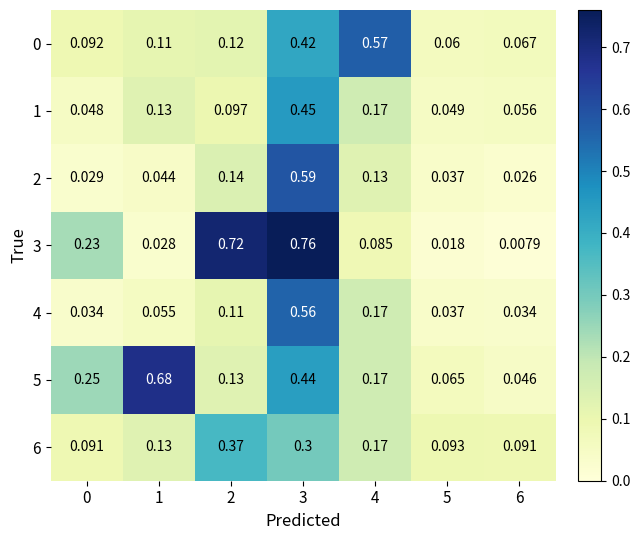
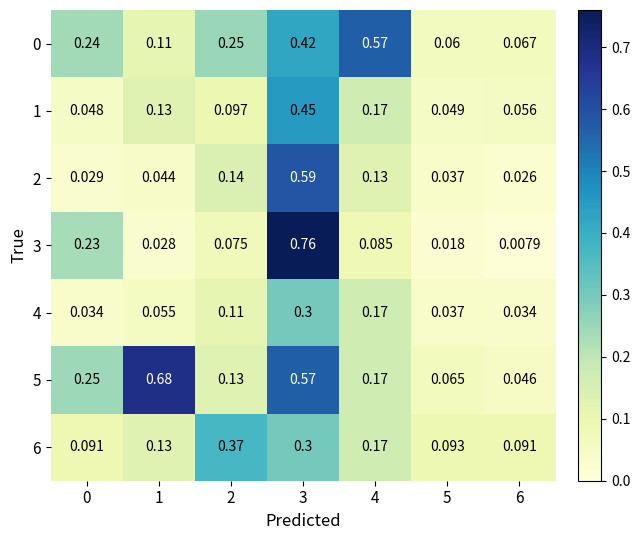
  {
    "0": {
-     "0": 0.092,
+     "0": 0.24,
      "1": 0.11,
-     "2": 0.12,
+     "2": 0.25,
      "3": 0.42,
      "4": 0.57,
      "5": 0.06,
      "6": 0.067
    },
    "1": {
      "0": 0.048,
      "1": 0.13,
      "2": 0.097,
      "3": 0.45,
      "4": 0.17,
      "5": 0.049,
      "6": 0.056
    },
    "2": {
      "0": 0.029,
      "1": 0.044,
      "2": 0.14,
      "3": 0.59,
      "4": 0.13,
      "5": 0.037,
      "6": 0.026
    },
    "3": {
      "0": 0.23,
      "1": 0.028,
-     "2": 0.72,
+     "2": 0.075,
      "3": 0.76,
      "4": 0.085,
      "5": 0.018,
      "6": 0.0079
    },
    "4": {
      "0": 0.034,
      "1": 0.055,
      "2": 0.11,
-     "3": 0.56,
+     "3": 0.3,
      "4": 0.17,
      "5": 0.037,
      "6": 0.034
    },
    "5": {
      "0": 0.25,
      "1": 0.68,
      "2": 0.13,
-     "3": 0.44,
+     "3": 0.57,
      "4": 0.17,
      "5": 0.065,
      "6": 0.046
    },
    "6": {
      "0": 0.091,
      "1": 0.13,
      "2": 0.37,
      "3": 0.3,
      "4": 0.17,
      "5": 0.093,
      "6": 0.091
    }
  }
